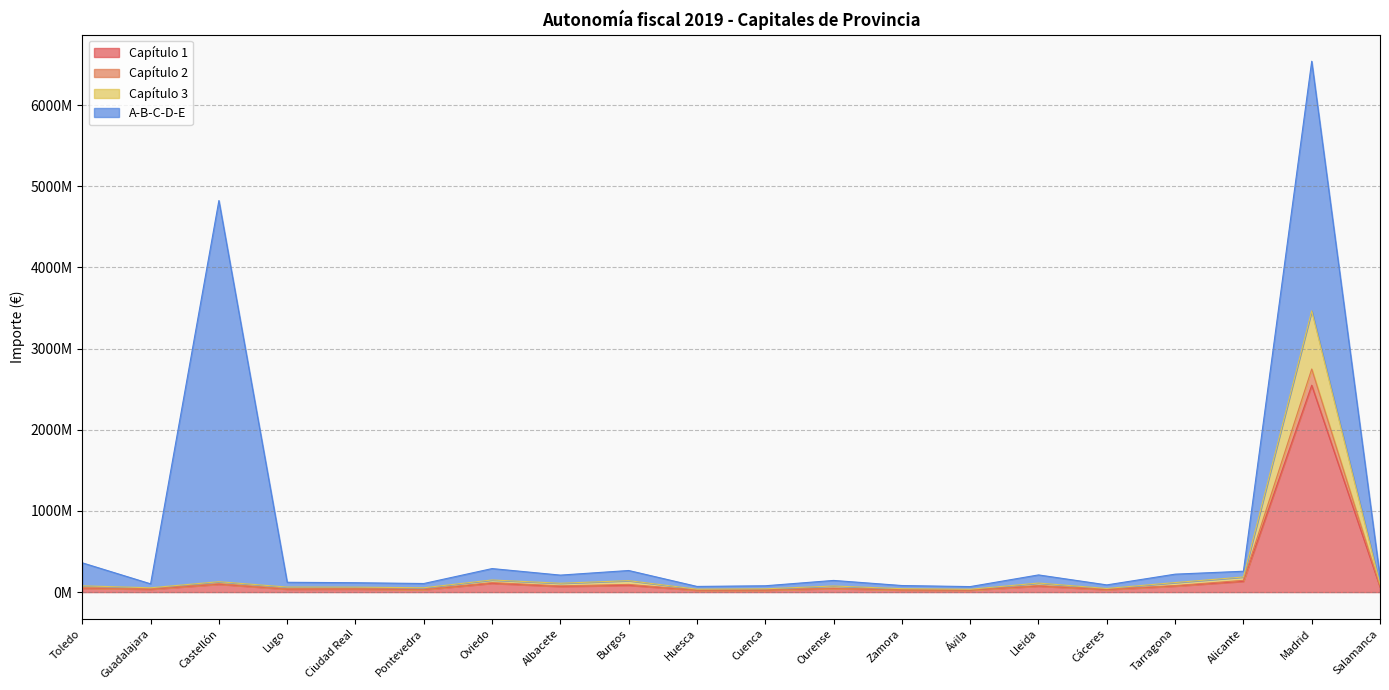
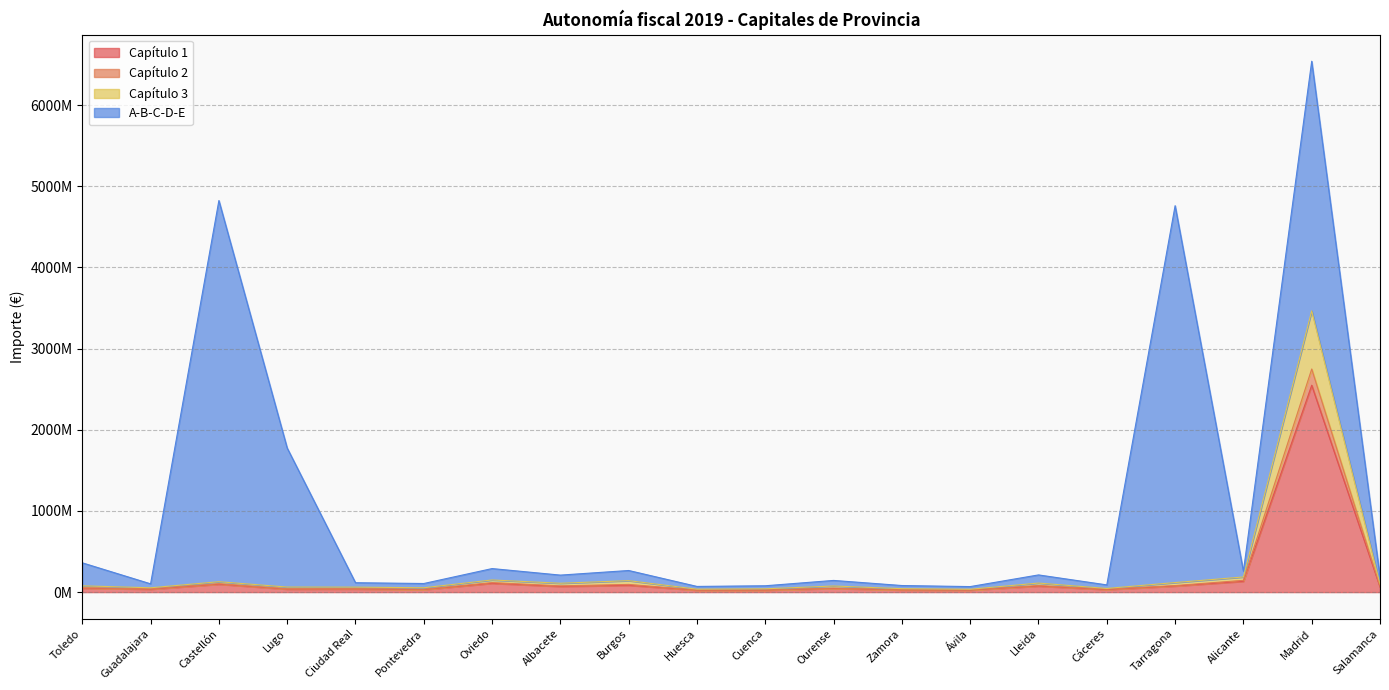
  {
    "Capítulo 3": {
      "Oviedo": 0,
      "Albacete": 0,
      "Burgos": 0,
      "Tarragona": 0,
      "Alicante": 0,
      "Madrid": 700000000
    },
    "A-B-C-D-E": {
      "Toledo": 300000000,
      "Guadalajara": 0,
      "Castellón": 4700000000,
-     "Lugo": 100000000,
+     "Lugo": 1700000000,
      "Ciudad Real": 100000000,
      "Pontevedra": 100000000,
      "Oviedo": 100000000,
      "Albacete": 100000000,
      "Burgos": 100000000,
      "Huesca": 0,
      "Cuenca": 0,
      "Ourense": 100000000,
      "Zamora": 0,
      "Ávila": 0,
      "Lleida": 100000000,
      "Cáceres": 0,
-     "Tarragona": 100000000,
+     "Tarragona": 4600000000,
      "Alicante": 100000000,
      "Madrid": 3100000000,
      "Salamanca": 100000000
    }
  }
